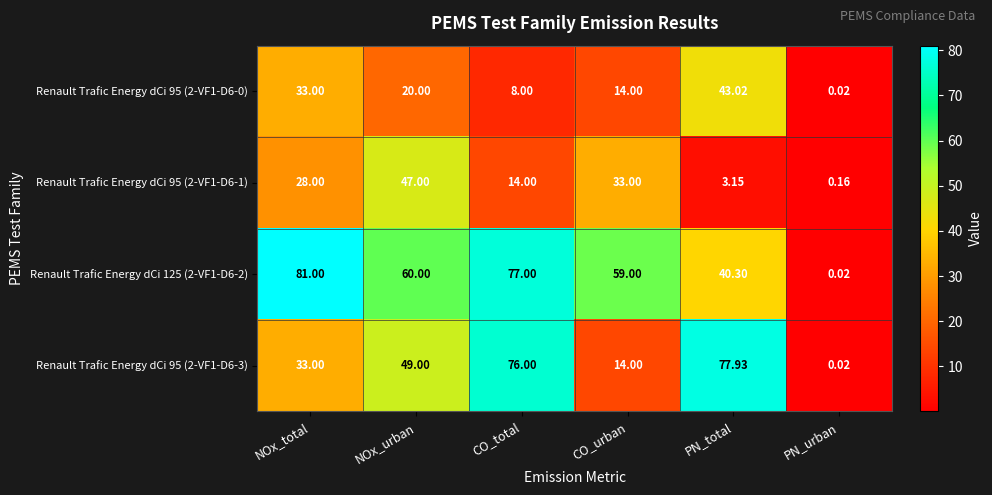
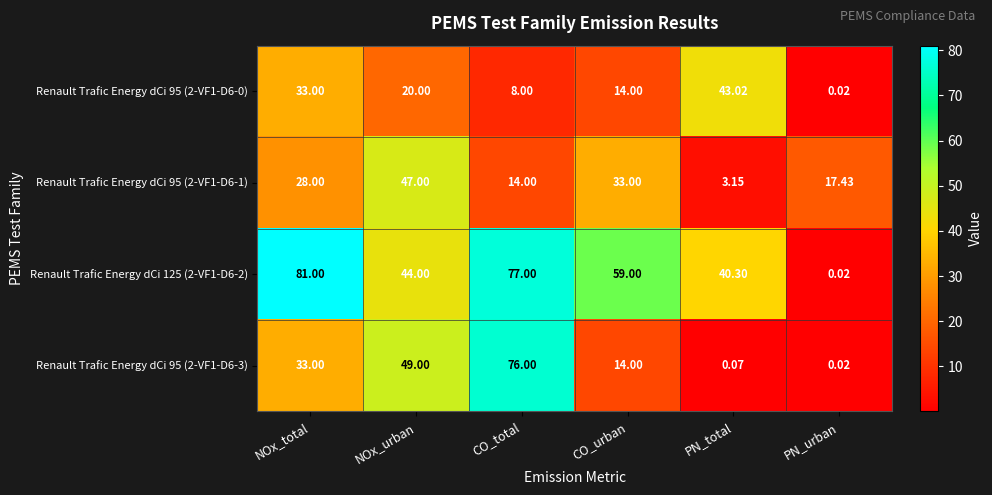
  {
    "Renault Trafic Energy dCi 95 (2-VF1-D6-0)": {
      "NOx_total": 33.00,
      "NOx_urban": 20.00,
      "CO_total": 8.00,
      "CO_urban": 14.00,
      "PN_total": 43.02,
      "PN_urban": 0.02
    },
    "Renault Trafic Energy dCi 95 (2-VF1-D6-1)": {
      "NOx_total": 28.00,
      "NOx_urban": 47.00,
      "CO_total": 14.00,
      "CO_urban": 33.00,
      "PN_total": 3.15,
-     "PN_urban": 0.16
+     "PN_urban": 17.43
    },
    "Renault Trafic Energy dCi 125 (2-VF1-D6-2)": {
      "NOx_total": 81.00,
-     "NOx_urban": 60.00,
+     "NOx_urban": 44.00,
      "CO_total": 77.00,
      "CO_urban": 59.00,
      "PN_total": 40.30,
      "PN_urban": 0.02
    },
    "Renault Trafic Energy dCi 95 (2-VF1-D6-3)": {
      "NOx_total": 33.00,
      "NOx_urban": 49.00,
      "CO_total": 76.00,
      "CO_urban": 14.00,
-     "PN_total": 77.93,
+     "PN_total": 0.07,
      "PN_urban": 0.02
    }
  }
